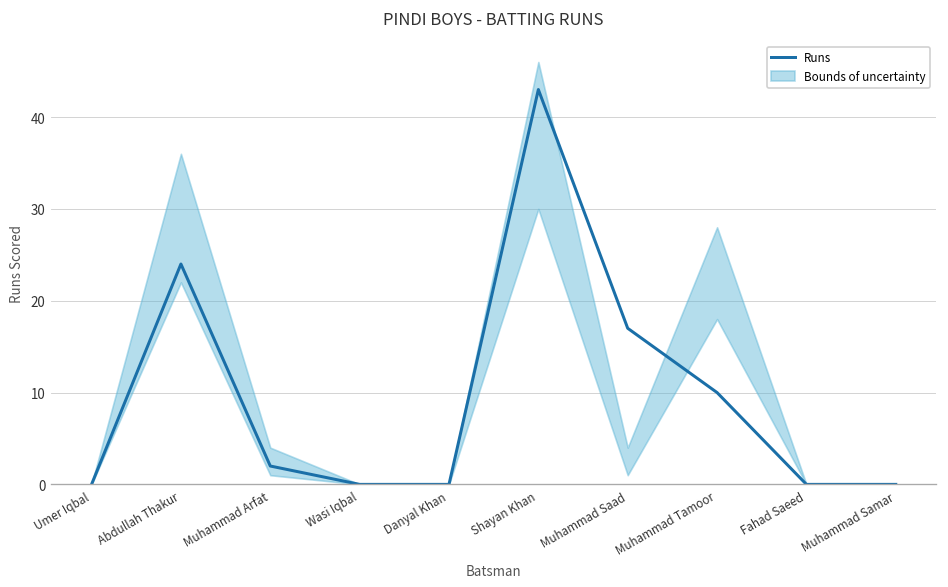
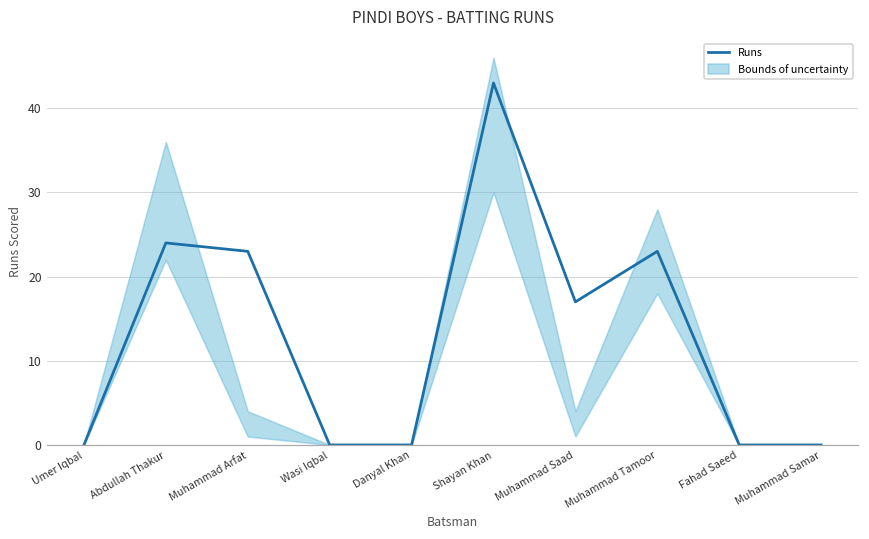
  {
    "Runs": {
      "Abdullah Thakur": 24,
-     "Muhammad Arfat": 2,
+     "Muhammad Arfat": 23,
      "Shayan Khan": 43,
      "Muhammad Saad": 17,
-     "Muhammad Tamoor": 10
+     "Muhammad Tamoor": 23
    }
  }
